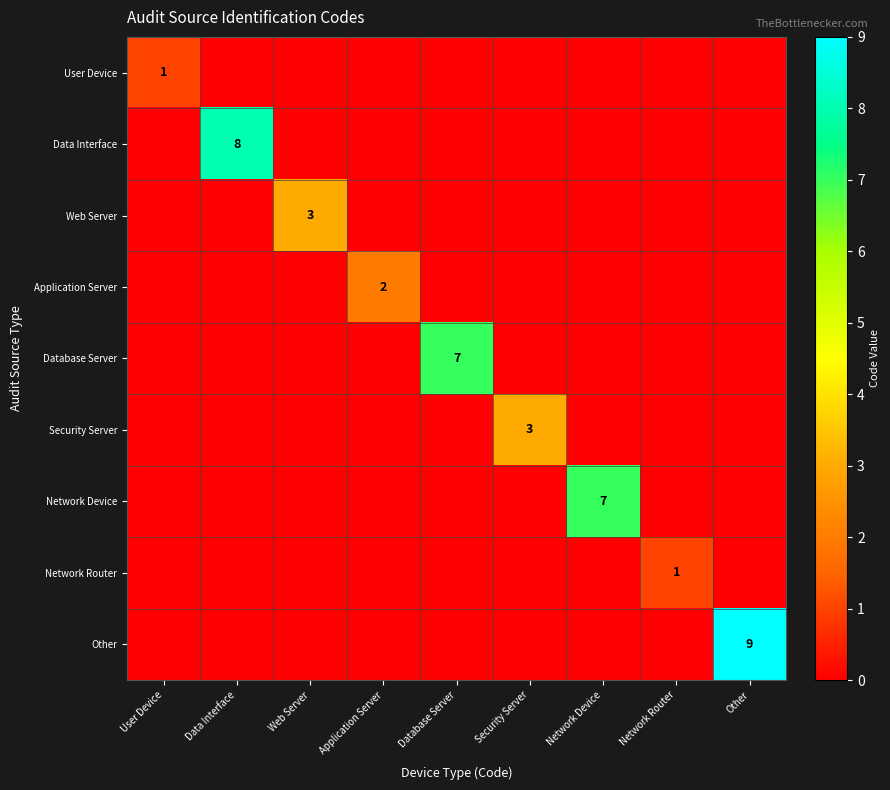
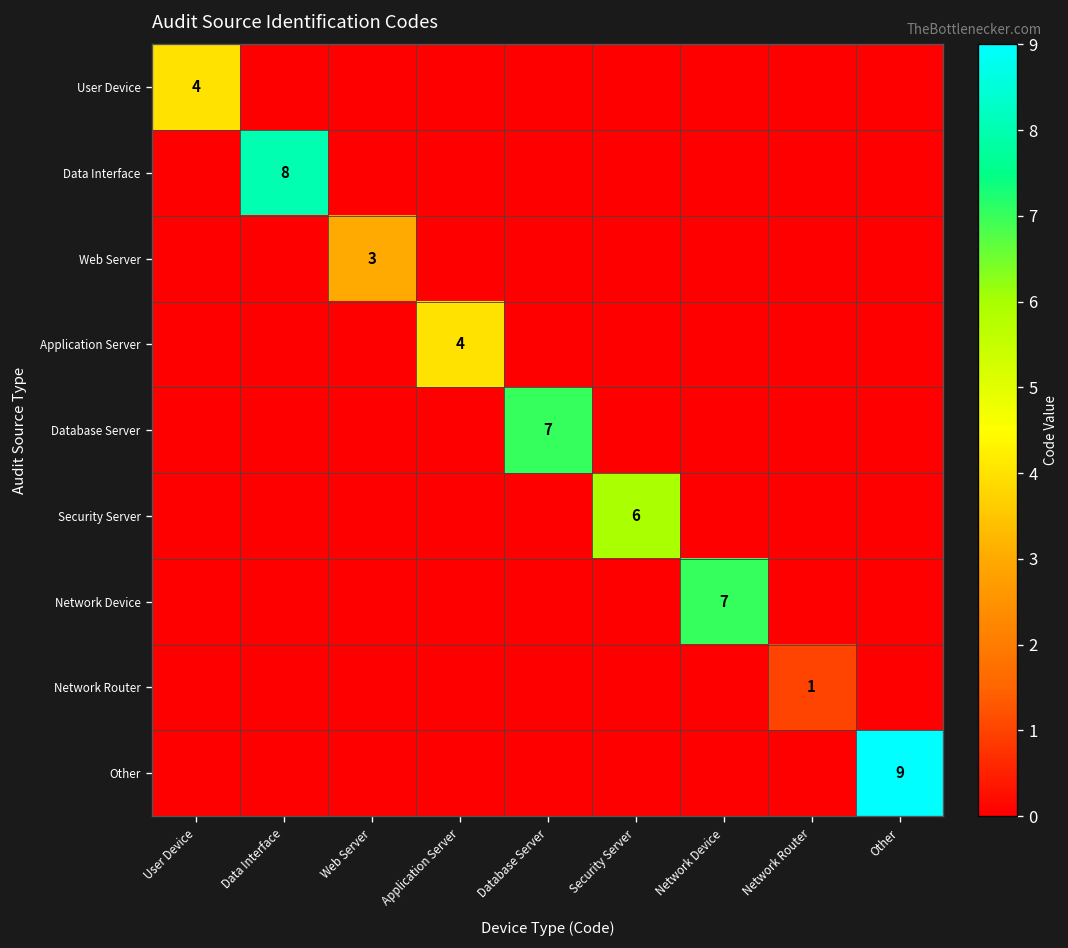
  {
    "User Device": {
-     "User Device": 1
+     "User Device": 4
    },
    "Data Interface": {
      "Data Interface": 8
    },
    "Web Server": {
      "Web Server": 3
    },
    "Application Server": {
-     "Application Server": 2
+     "Application Server": 4
    },
    "Database Server": {
      "Database Server": 7
    },
    "Security Server": {
-     "Security Server": 3
+     "Security Server": 6
    },
    "Network Device": {
      "Network Device": 7
    },
    "Network Router": {
      "Network Router": 1
    },
    "Other": {
      "Other": 9
    }
  }
